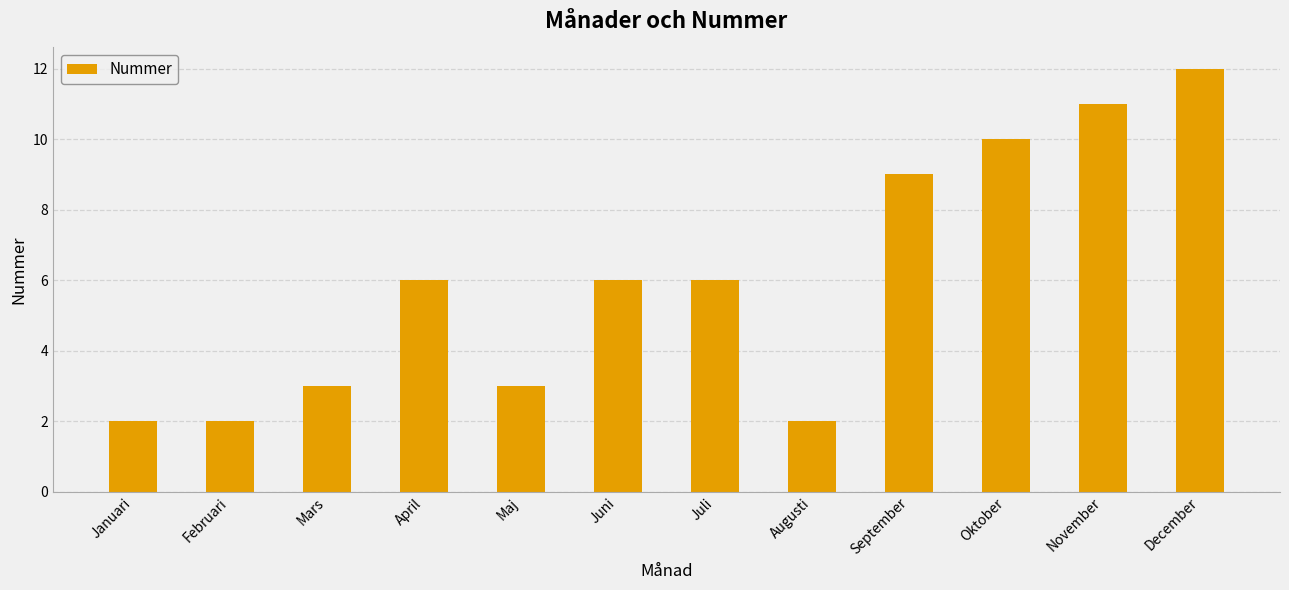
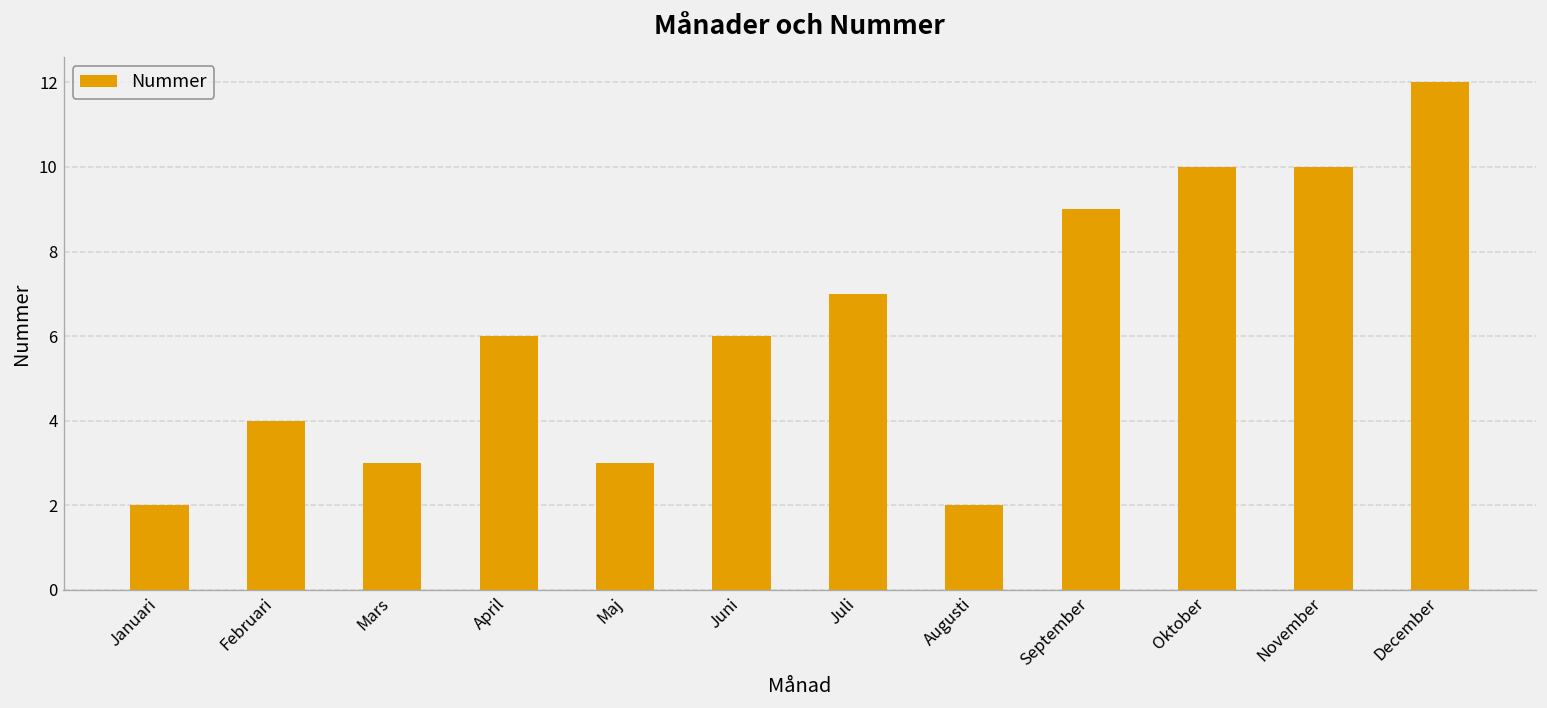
  {
    "Januari": 2,
-   "Februari": 2,
+   "Februari": 4,
    "Mars": 3,
    "April": 6,
    "Maj": 3,
    "Juni": 6,
-   "Juli": 6,
+   "Juli": 7,
    "Augusti": 2,
    "September": 9,
    "Oktober": 10,
-   "November": 11,
+   "November": 10,
    "December": 12
  }
